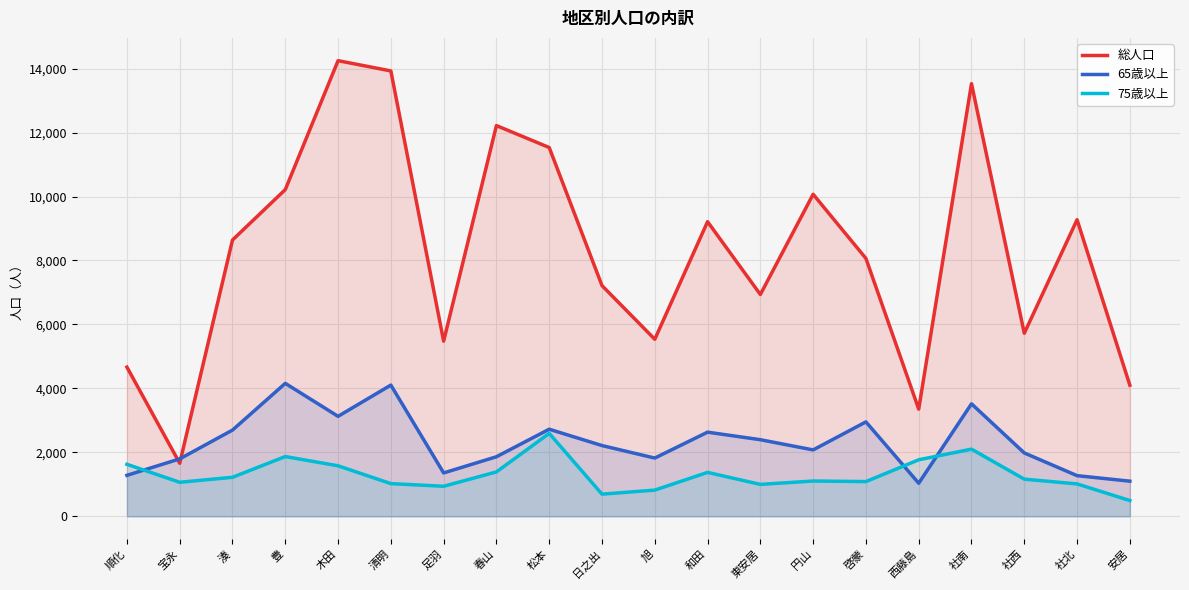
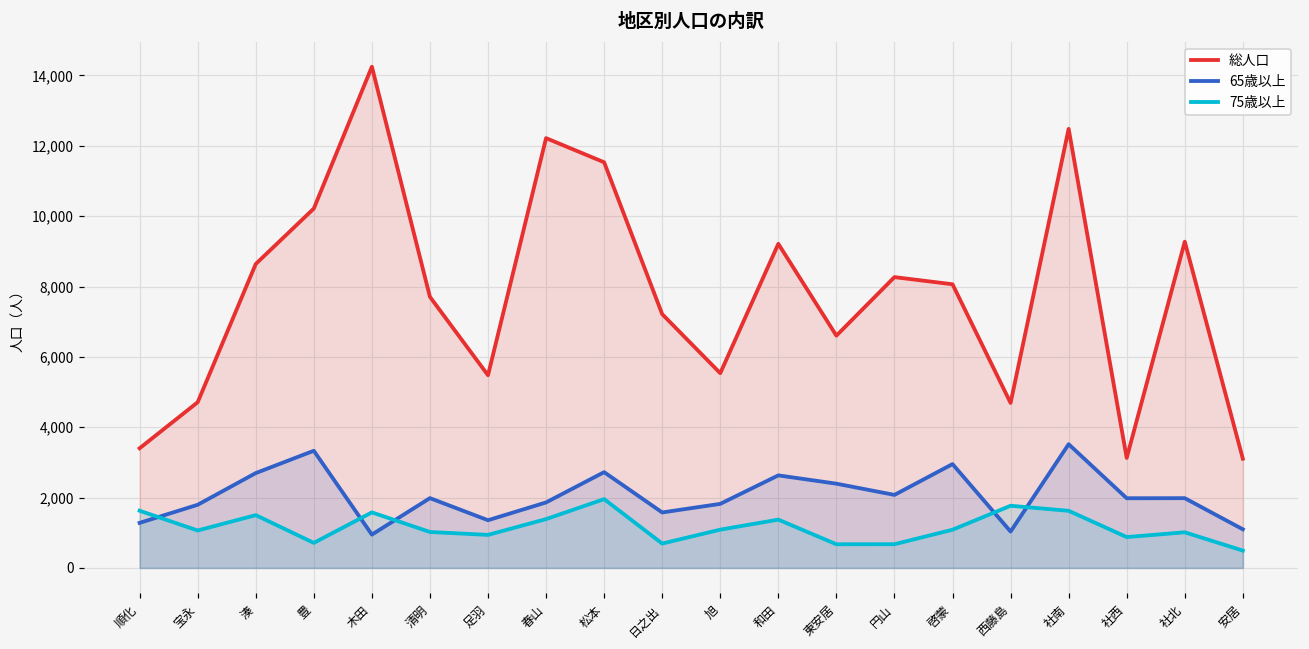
  {
    "総人口": {
-     "順化": "4,700",
-     "宝永": "1,700",
+     "順化": "3,400",
+     "宝永": "4,700",
      "湊": "8,600",
      "豊": "10,200",
      "木田": "14,200",
-     "清明": "13,900",
+     "清明": "7,700",
      "足羽": "5,500",
      "春山": "12,200",
      "松本": "11,500",
      "日之出": "7,200",
      "旭": "5,500",
      "和田": "9,200",
-     "東安居": "6,900",
-     "円山": "10,100",
+     "東安居": "6,600",
+     "円山": "8,300",
      "啓蒙": "8,100",
-     "西藤島": "3,400",
-     "社南": "13,500",
-     "社西": "5,700",
+     "西藤島": "4,700",
+     "社南": "12,500",
+     "社西": "3,100",
      "社北": "9,300",
-     "安居": "4,100"
+     "安居": "3,100"
    },
    "65歳以上": {
      "順化": "1,300",
      "宝永": "1,800",
      "湊": "2,700",
-     "豊": "4,200",
-     "木田": "3,100",
-     "清明": "4,100",
+     "豊": "3,300",
+     "木田": "900",
+     "清明": "2,000",
      "足羽": "1,400",
      "春山": "1,900",
      "松本": "2,700",
-     "日之出": "2,200",
+     "日之出": "1,600",
      "旭": "1,800",
      "和田": "2,600",
      "東安居": "2,400",
      "円山": "2,100",
      "啓蒙": "3,000",
      "西藤島": "1,000",
      "社南": "3,500",
      "社西": "2,000",
-     "社北": "1,300",
+     "社北": "2,000",
      "安居": "1,100"
    },
    "75歳以上": {
      "順化": "1,600",
      "宝永": "1,100",
-     "湊": "1,200",
-     "豊": "1,900",
+     "湊": "1,500",
+     "豊": "700",
      "木田": "1,600",
      "清明": "1,000",
      "足羽": "900",
      "春山": "1,400",
-     "松本": "2,600",
+     "松本": "2,000",
      "日之出": "700",
-     "旭": "800",
+     "旭": "1,100",
      "和田": "1,400",
-     "東安居": "1,000",
-     "円山": "1,100",
+     "東安居": "700",
+     "円山": "700",
      "啓蒙": "1,100",
      "西藤島": "1,800",
-     "社南": "2,100",
-     "社西": "1,200",
+     "社南": "1,600",
+     "社西": "900",
      "社北": "1,000",
      "安居": "500"
    }
  }
